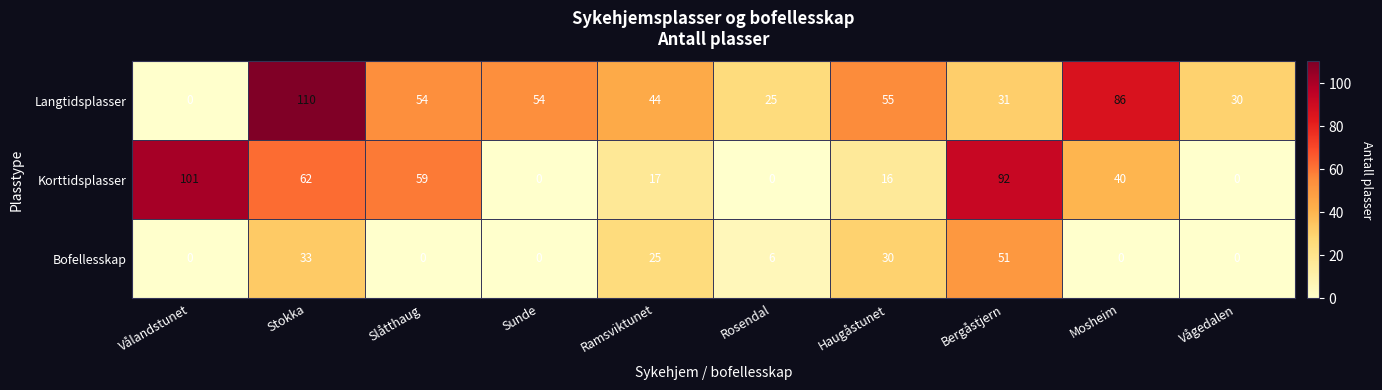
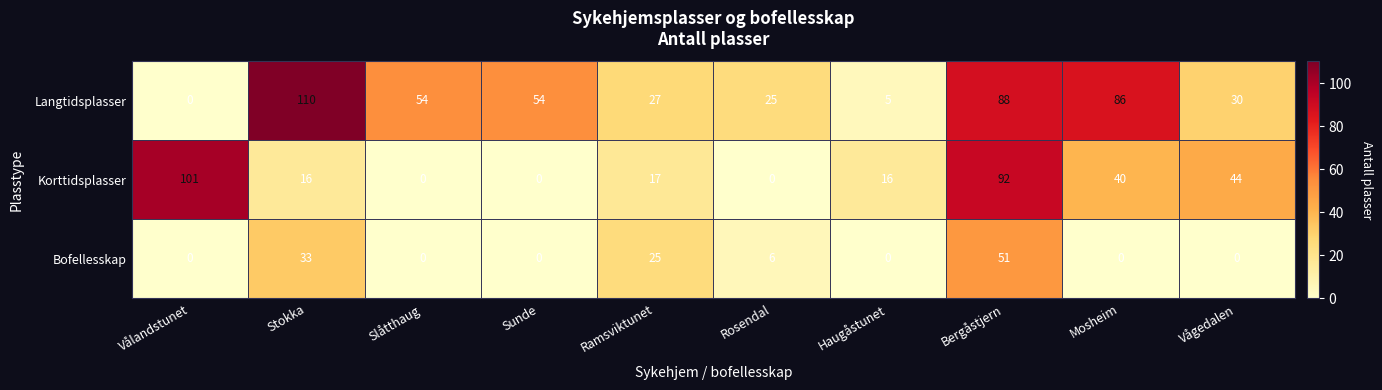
  {
    "Langtidsplasser": {
      "Vålandstunet": 0,
      "Stokka": 110,
      "Slåtthaug": 54,
      "Sunde": 54,
-     "Ramsviktunet": 44,
+     "Ramsviktunet": 27,
      "Rosendal": 25,
-     "Haugåstunet": 55,
-     "Bergåstjern": 31,
+     "Haugåstunet": 5,
+     "Bergåstjern": 88,
      "Mosheim": 86,
      "Vågedalen": 30
    },
    "Korttidsplasser": {
      "Vålandstunet": 101,
-     "Stokka": 62,
-     "Slåtthaug": 59,
+     "Stokka": 16,
+     "Slåtthaug": 0,
      "Sunde": 0,
      "Ramsviktunet": 17,
      "Rosendal": 0,
      "Haugåstunet": 16,
      "Bergåstjern": 92,
      "Mosheim": 40,
-     "Vågedalen": 0
+     "Vågedalen": 44
    },
    "Bofellesskap": {
      "Vålandstunet": 0,
      "Stokka": 33,
      "Slåtthaug": 0,
      "Sunde": 0,
      "Ramsviktunet": 25,
      "Rosendal": 6,
-     "Haugåstunet": 30,
+     "Haugåstunet": 0,
      "Bergåstjern": 51,
      "Mosheim": 0,
      "Vågedalen": 0
    }
  }
